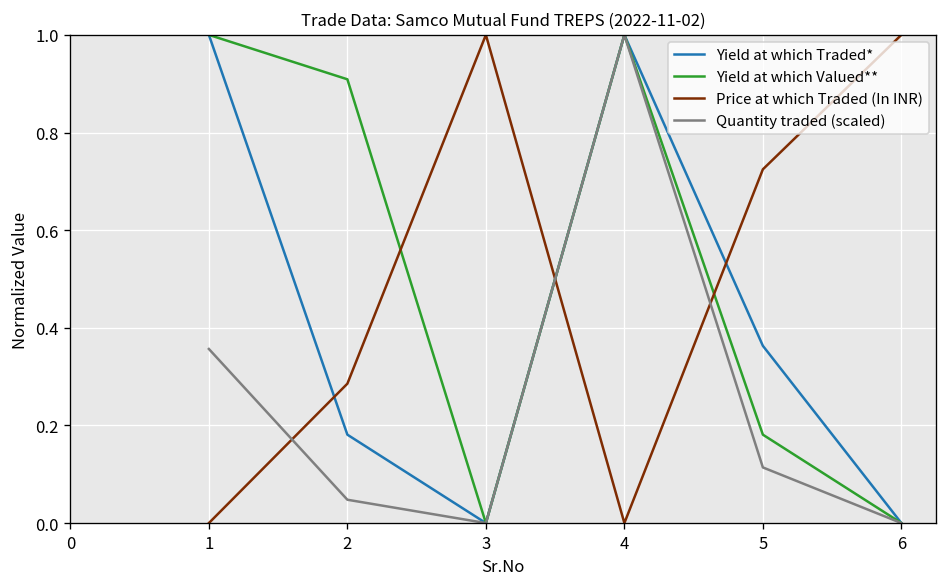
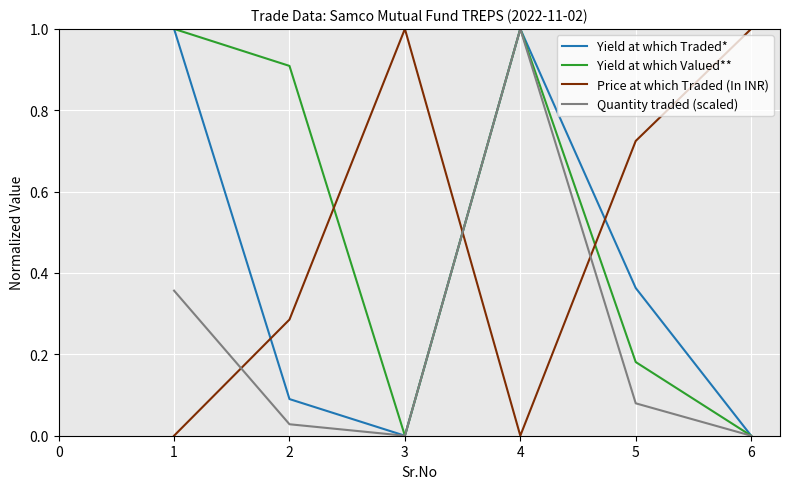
  {
    "Yield at which Traded*": {
-     "2": 0.18,
+     "2": 0.09,
      "5": 0.36
    },
    "Yield at which Valued**": {
      "2": 0.91,
      "5": 0.18
    },
    "Price at which Traded (In INR)": {
      "1": 0.00,
      "2": 0.29,
      "3": 1.00,
      "4": 0.00,
      "5": 0.72,
      "6": 1.00
    },
    "Quantity traded (scaled)": {
      "1": 0.36,
-     "2": 0.05,
-     "5": 0.11
+     "2": 0.03,
+     "5": 0.08
    }
  }
